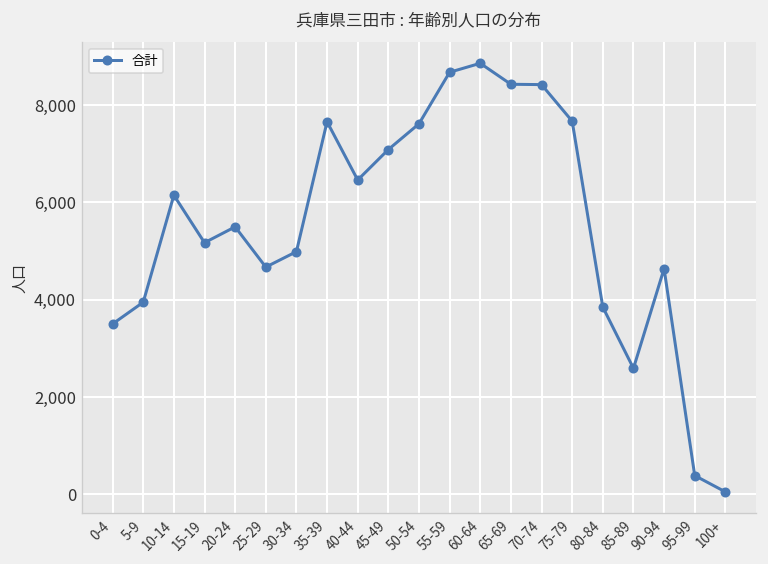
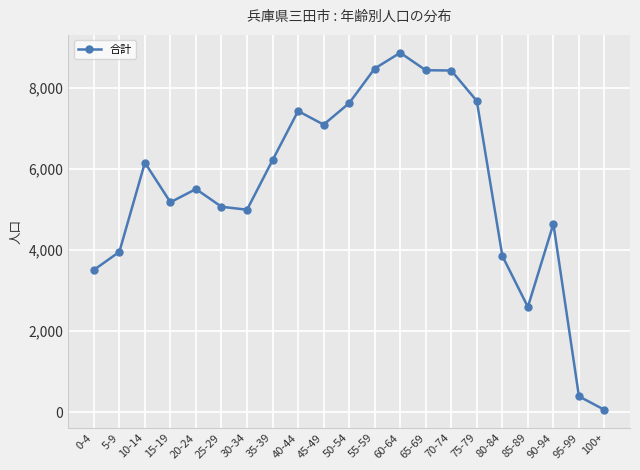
  {
    "0-4": "3,500",
    "5-9": "3,900",
    "10-14": "6,100",
    "15-19": "5,200",
    "20-24": "5,500",
-   "25-29": "4,700",
+   "25-29": "5,100",
    "30-34": "5,000",
-   "35-39": "7,700",
-   "40-44": "6,500",
+   "35-39": "6,200",
+   "40-44": "7,400",
    "45-49": "7,100",
    "50-54": "7,600",
-   "55-59": "8,700",
+   "55-59": "8,500",
    "60-64": "8,900",
    "65-69": "8,400",
    "70-74": "8,400",
    "75-79": "7,700",
    "80-84": "3,800",
    "85-89": "2,600",
    "90-94": "4,600",
    "95-99": "400",
    "100+": "100"
  }
